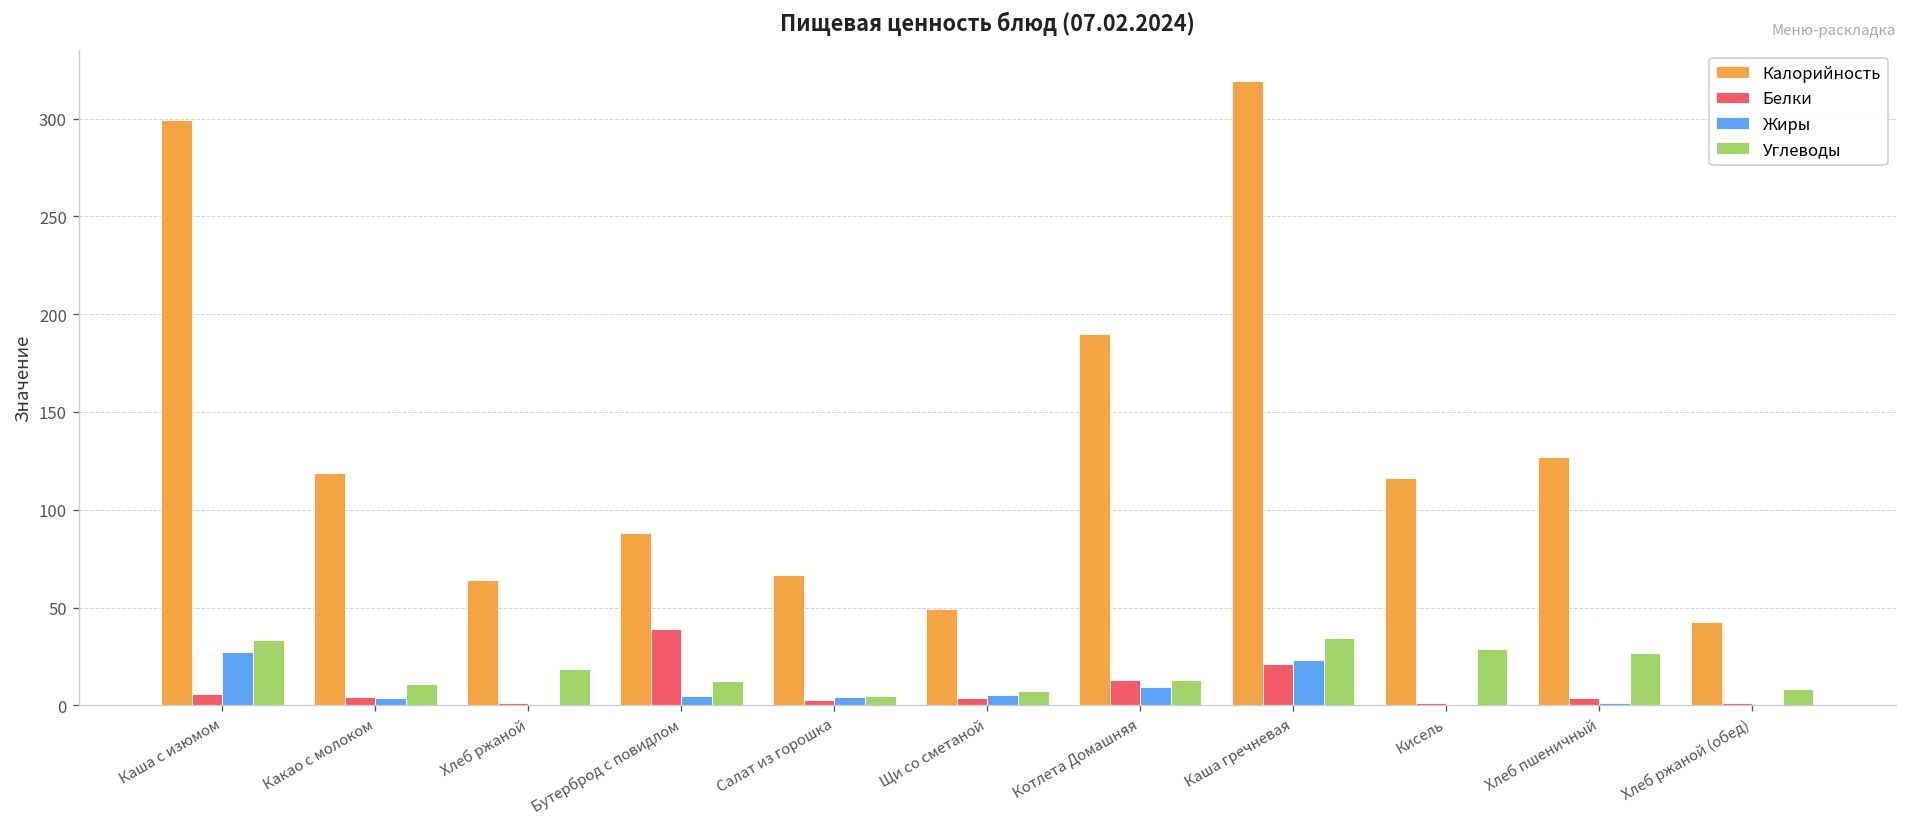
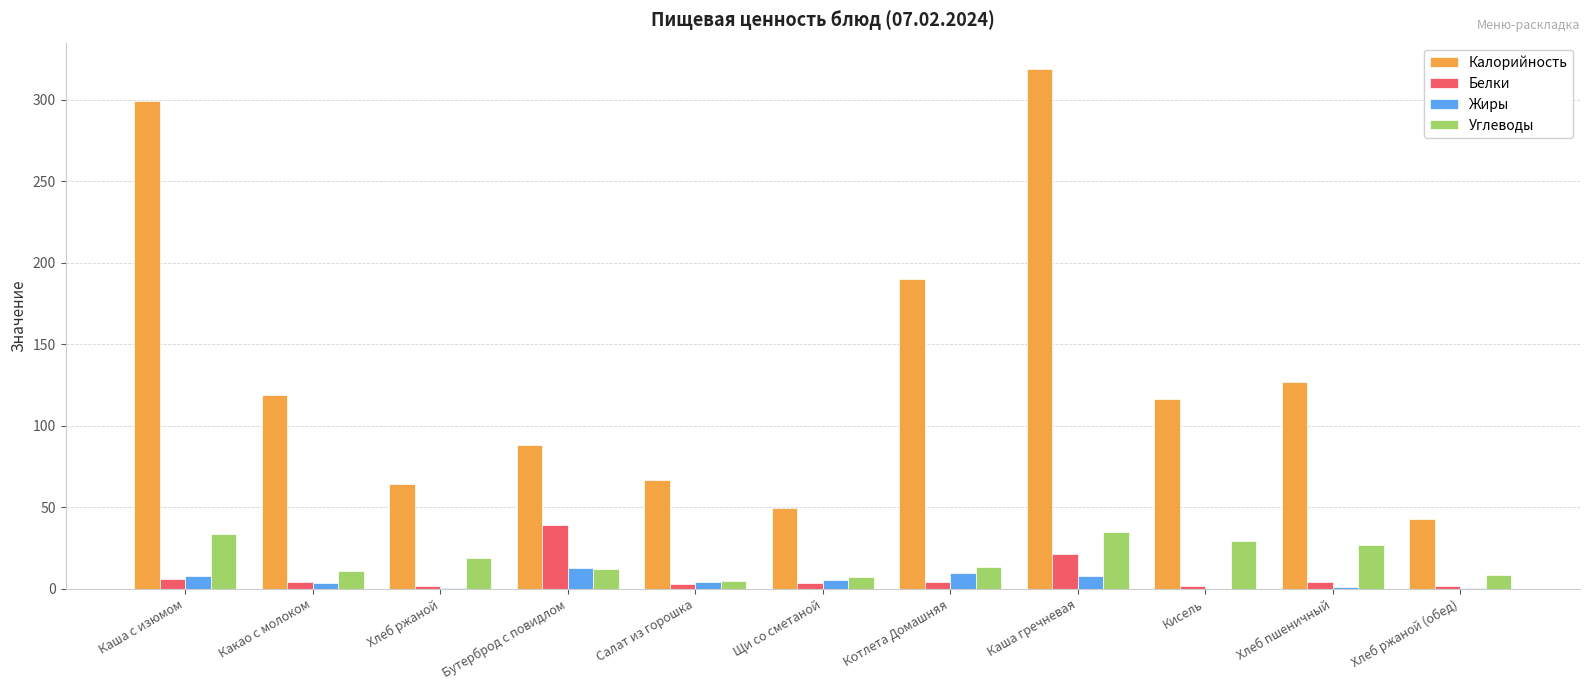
  {
    "Калорийность": {
      "Каша с изюмом": 299,
      "Какао с молоком": 119,
      "Хлеб ржаной": 64,
      "Бутерброд с повидлом": 88,
      "Салат из горошка": 67,
      "Щи со сметаной": 49,
      "Котлета Домашняя": 190,
      "Каша гречневая": 319,
      "Кисель": 116,
      "Хлеб пшеничный": 127,
      "Хлеб ржаной (обед)": 43
    },
    "Белки": {
      "Каша с изюмом": 6,
      "Какао с молоком": 4,
      "Бутерброд с повидлом": 39,
      "Салат из горошка": 3,
      "Щи со сметаной": 4,
-     "Котлета Домашняя": 13,
+     "Котлета Домашняя": 4,
      "Каша гречневая": 21,
      "Хлеб пшеничный": 4
    },
    "Жиры": {
-     "Каша с изюмом": 27,
+     "Каша с изюмом": 8,
      "Какао с молоком": 4,
-     "Бутерброд с повидлом": 5,
+     "Бутерброд с повидлом": 13,
      "Салат из горошка": 4,
      "Щи со сметаной": 5,
      "Котлета Домашняя": 10,
-     "Каша гречневая": 23,
+     "Каша гречневая": 8,
      "Кисель": 0
    },
    "Углеводы": {
      "Каша с изюмом": 33,
      "Какао с молоком": 11,
      "Хлеб ржаной": 19,
      "Бутерброд с повидлом": 12,
      "Салат из горошка": 5,
      "Щи со сметаной": 7,
      "Котлета Домашняя": 13,
      "Каша гречневая": 35,
      "Кисель": 29,
      "Хлеб пшеничный": 27,
      "Хлеб ржаной (обед)": 8
    }
  }
